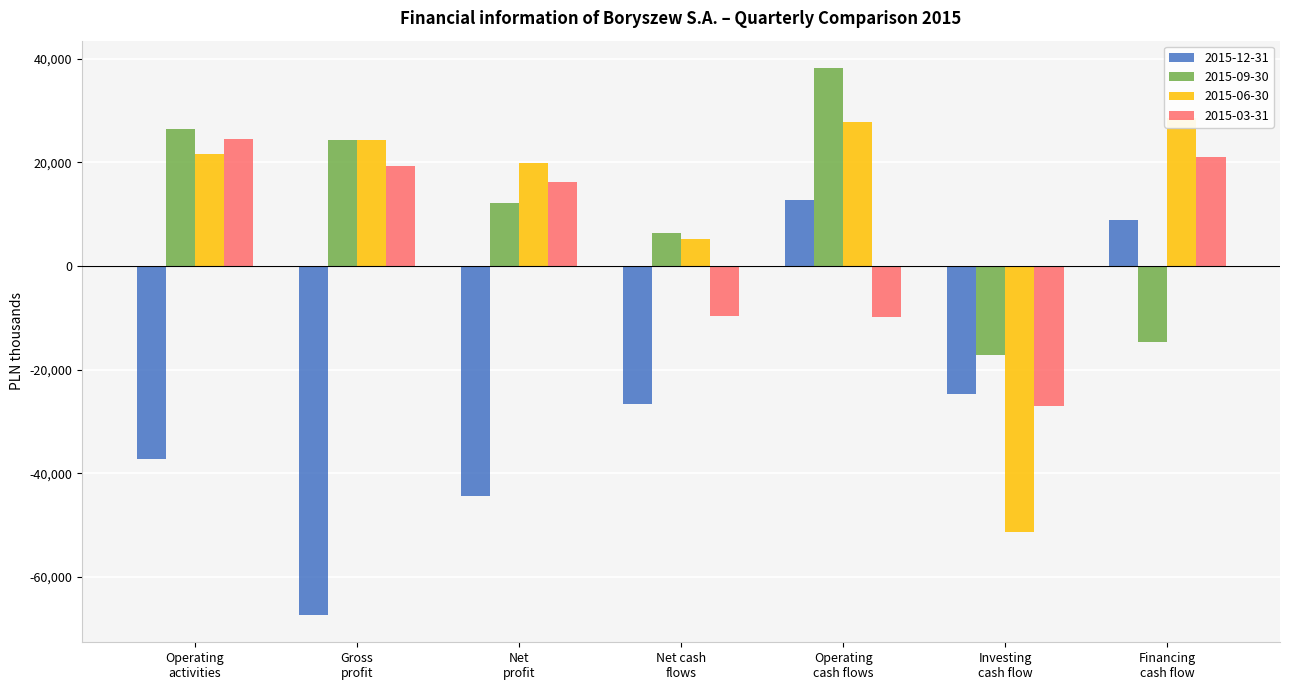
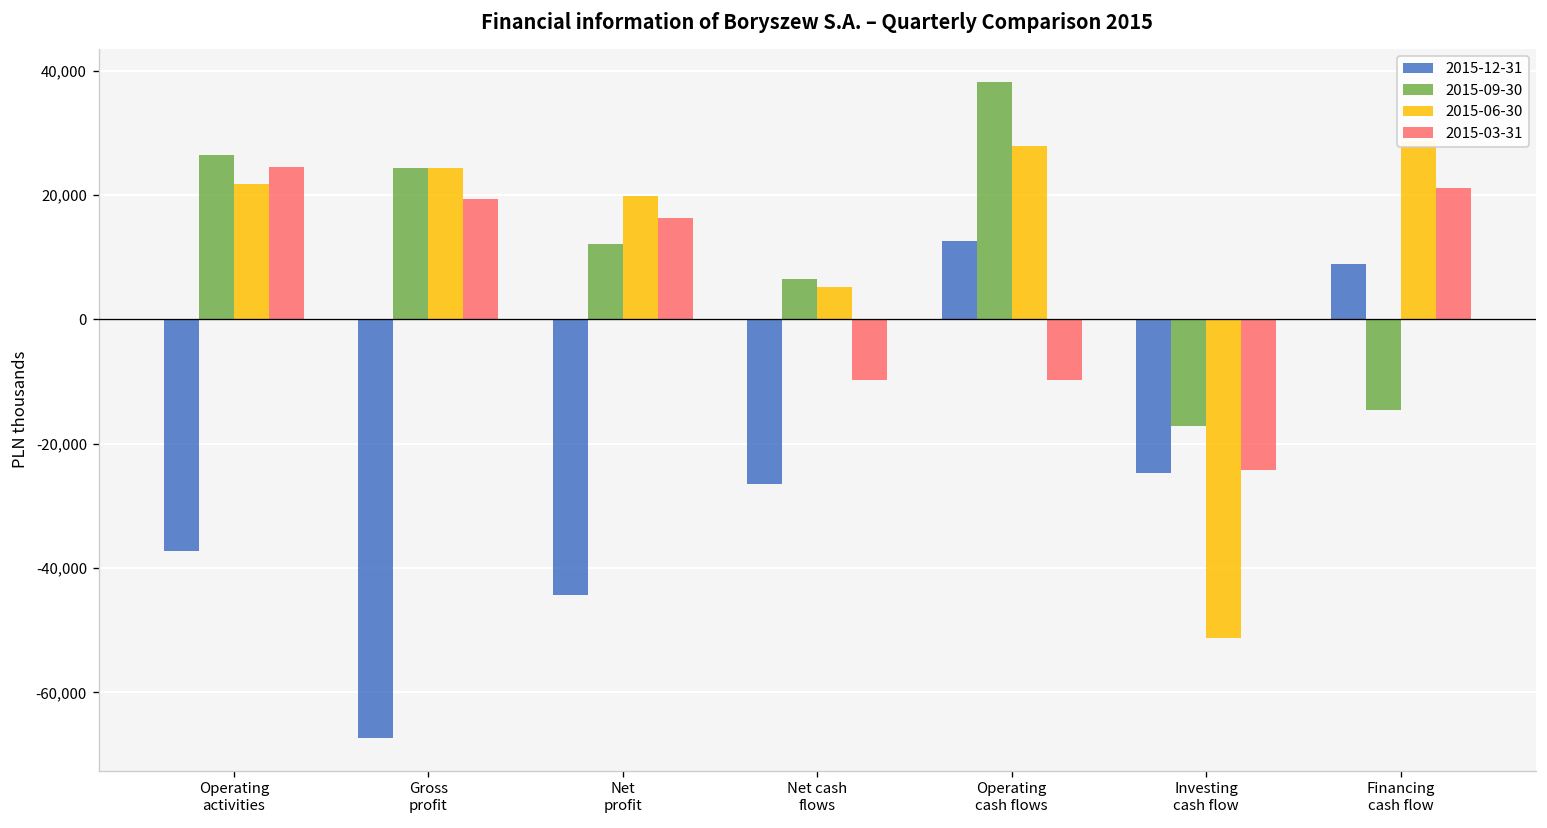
  {
    "2015-12-31": {
      "Operating activities": "-37,000",
      "Gross profit": "-67,000",
      "Net profit": "-44,000",
      "Net cash flows": "-27,000",
      "Operating cash flows": "13,000",
      "Investing cash flow": "-25,000",
      "Financing cash flow": "9,000"
    },
    "2015-09-30": {
      "Operating activities": "26,000",
      "Gross profit": "24,000",
      "Net profit": "12,000",
      "Net cash flows": "6,000",
      "Operating cash flows": "38,000",
      "Investing cash flow": "-17,000",
      "Financing cash flow": "-15,000"
    },
    "2015-06-30": {
      "Operating activities": "22,000",
      "Gross profit": "24,000",
      "Net profit": "20,000",
      "Net cash flows": "5,000",
      "Operating cash flows": "28,000",
      "Investing cash flow": "-51,000"
    },
    "2015-03-31": {
      "Operating activities": "25,000",
      "Gross profit": "19,000",
      "Net profit": "16,000",
      "Net cash flows": "-10,000",
      "Operating cash flows": "-10,000",
-     "Investing cash flow": "-27,000",
+     "Investing cash flow": "-24,000",
      "Financing cash flow": "21,000"
    }
  }
